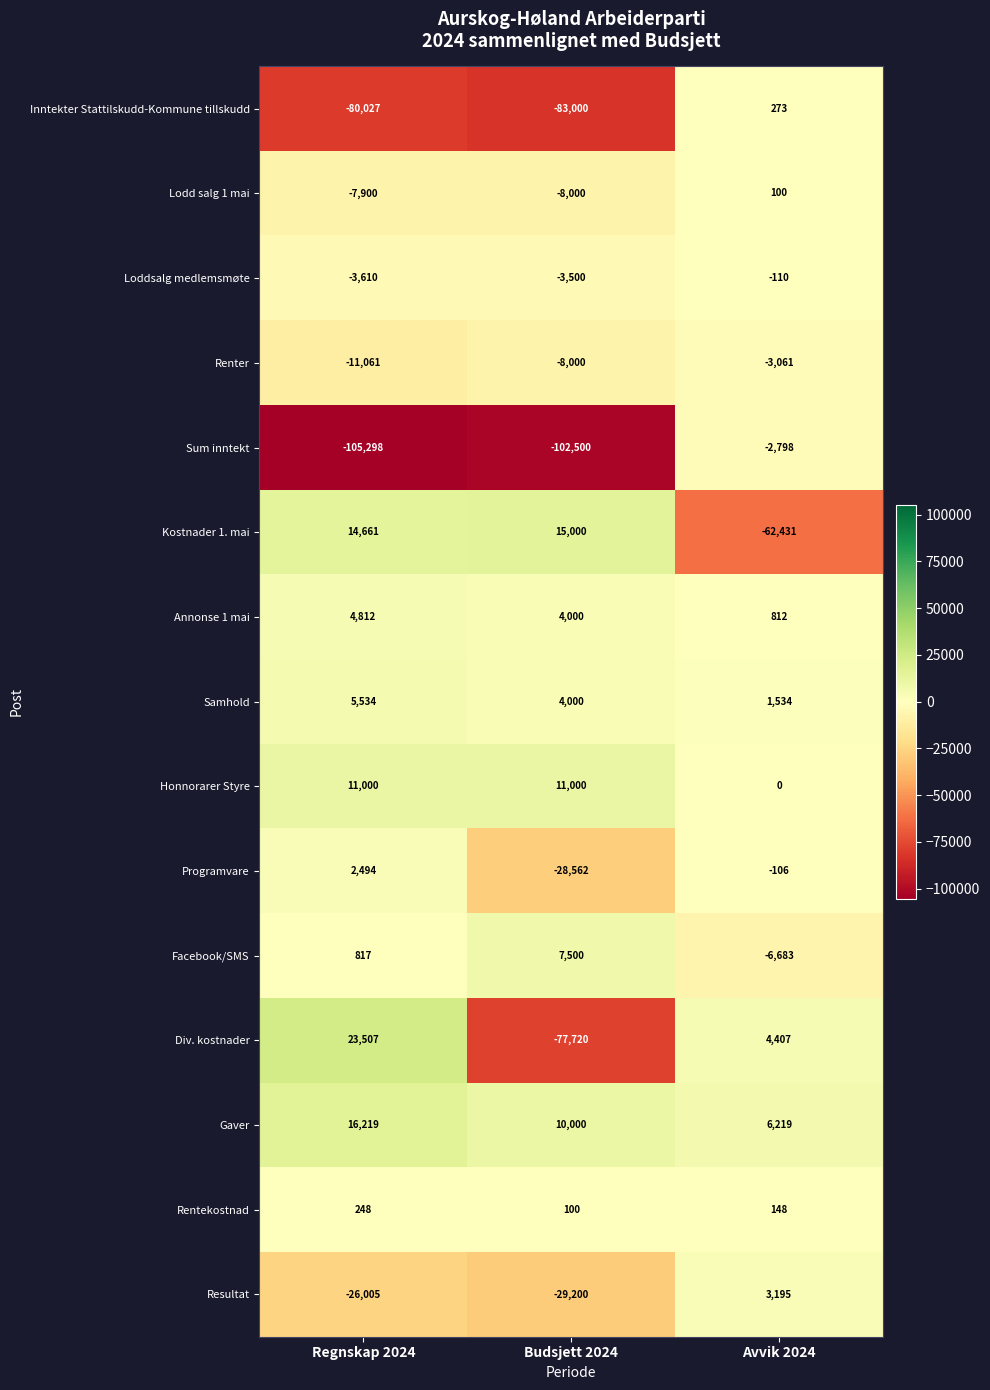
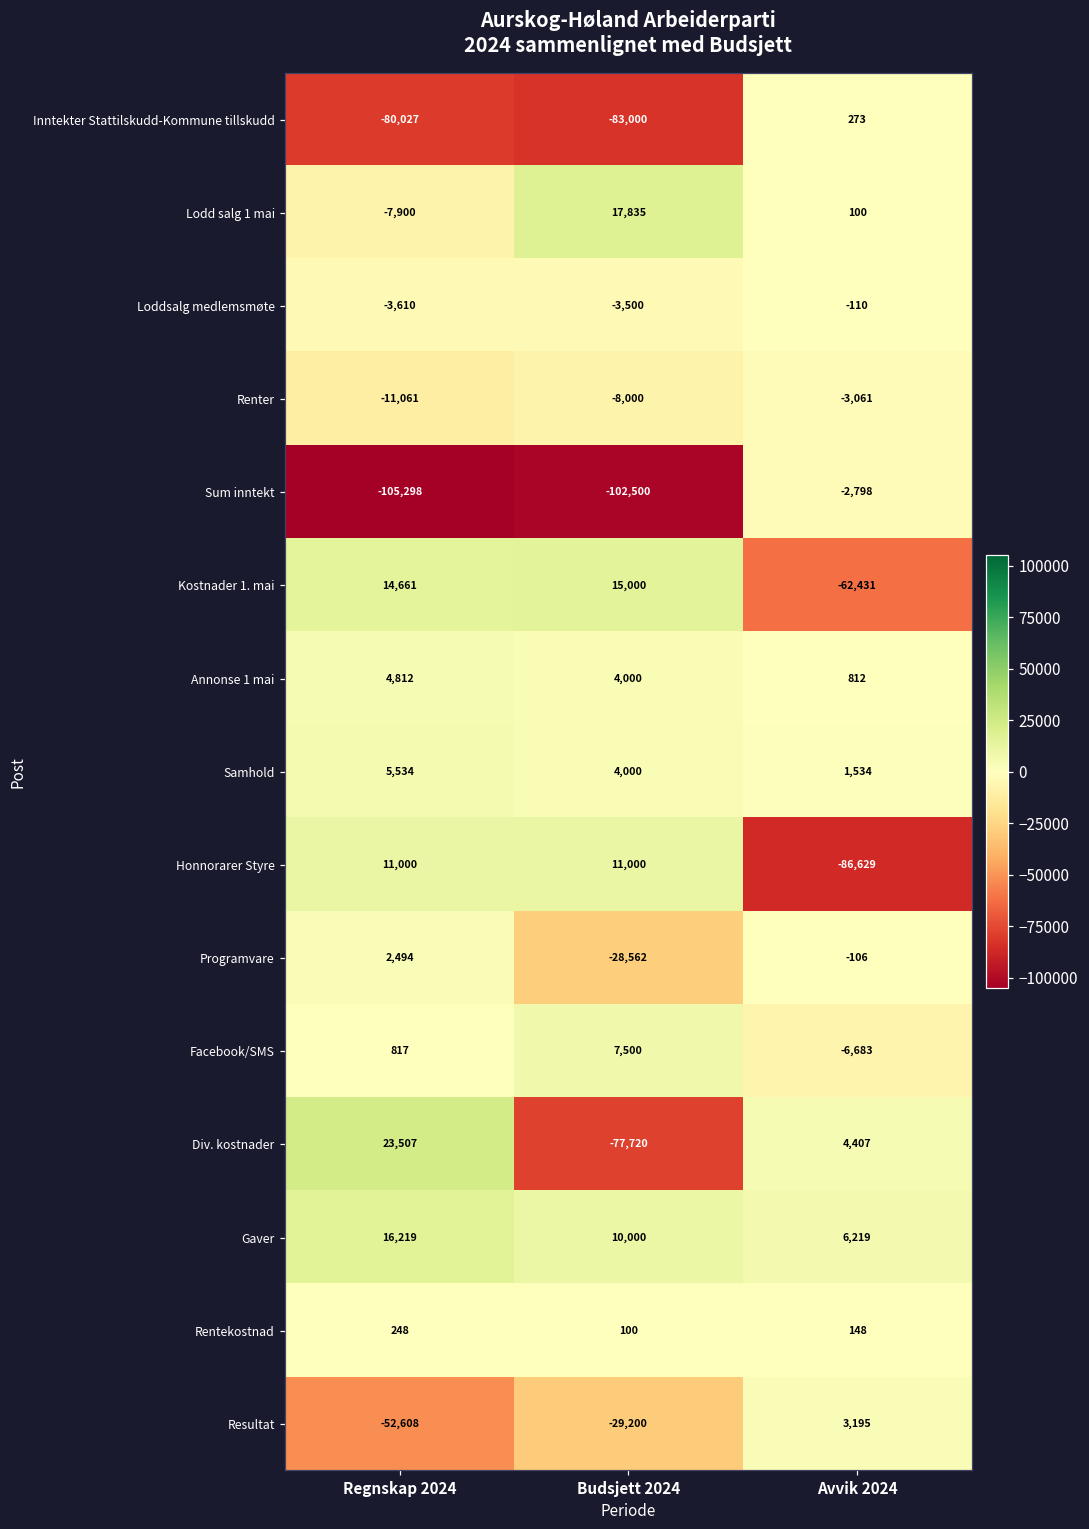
  {
    "Inntekter Stattilskudd-Kommune tillskudd": {
      "Regnskap 2024": "-80,027",
      "Budsjett 2024": "-83,000",
      "Avvik 2024": "273"
    },
    "Lodd salg 1 mai": {
      "Regnskap 2024": "-7,900",
-     "Budsjett 2024": "-8,000",
+     "Budsjett 2024": "17,835",
      "Avvik 2024": "100"
    },
    "Loddsalg medlemsmøte": {
      "Regnskap 2024": "-3,610",
      "Budsjett 2024": "-3,500",
      "Avvik 2024": "-110"
    },
    "Renter": {
      "Regnskap 2024": "-11,061",
      "Budsjett 2024": "-8,000",
      "Avvik 2024": "-3,061"
    },
    "Sum inntekt": {
      "Regnskap 2024": "-105,298",
      "Budsjett 2024": "-102,500",
      "Avvik 2024": "-2,798"
    },
    "Kostnader 1. mai": {
      "Regnskap 2024": "14,661",
      "Budsjett 2024": "15,000",
      "Avvik 2024": "-62,431"
    },
    "Annonse 1 mai": {
      "Regnskap 2024": "4,812",
      "Budsjett 2024": "4,000",
      "Avvik 2024": "812"
    },
    "Samhold": {
      "Regnskap 2024": "5,534",
      "Budsjett 2024": "4,000",
      "Avvik 2024": "1,534"
    },
    "Honnorarer Styre": {
      "Regnskap 2024": "11,000",
      "Budsjett 2024": "11,000",
-     "Avvik 2024": "0"
+     "Avvik 2024": "-86,629"
    },
    "Programvare": {
      "Regnskap 2024": "2,494",
      "Budsjett 2024": "-28,562",
      "Avvik 2024": "-106"
    },
    "Facebook/SMS": {
      "Regnskap 2024": "817",
      "Budsjett 2024": "7,500",
      "Avvik 2024": "-6,683"
    },
    "Div. kostnader": {
      "Regnskap 2024": "23,507",
      "Budsjett 2024": "-77,720",
      "Avvik 2024": "4,407"
    },
    "Gaver": {
      "Regnskap 2024": "16,219",
      "Budsjett 2024": "10,000",
      "Avvik 2024": "6,219"
    },
    "Rentekostnad": {
      "Regnskap 2024": "248",
      "Budsjett 2024": "100",
      "Avvik 2024": "148"
    },
    "Resultat": {
-     "Regnskap 2024": "-26,005",
+     "Regnskap 2024": "-52,608",
      "Budsjett 2024": "-29,200",
      "Avvik 2024": "3,195"
    }
  }
